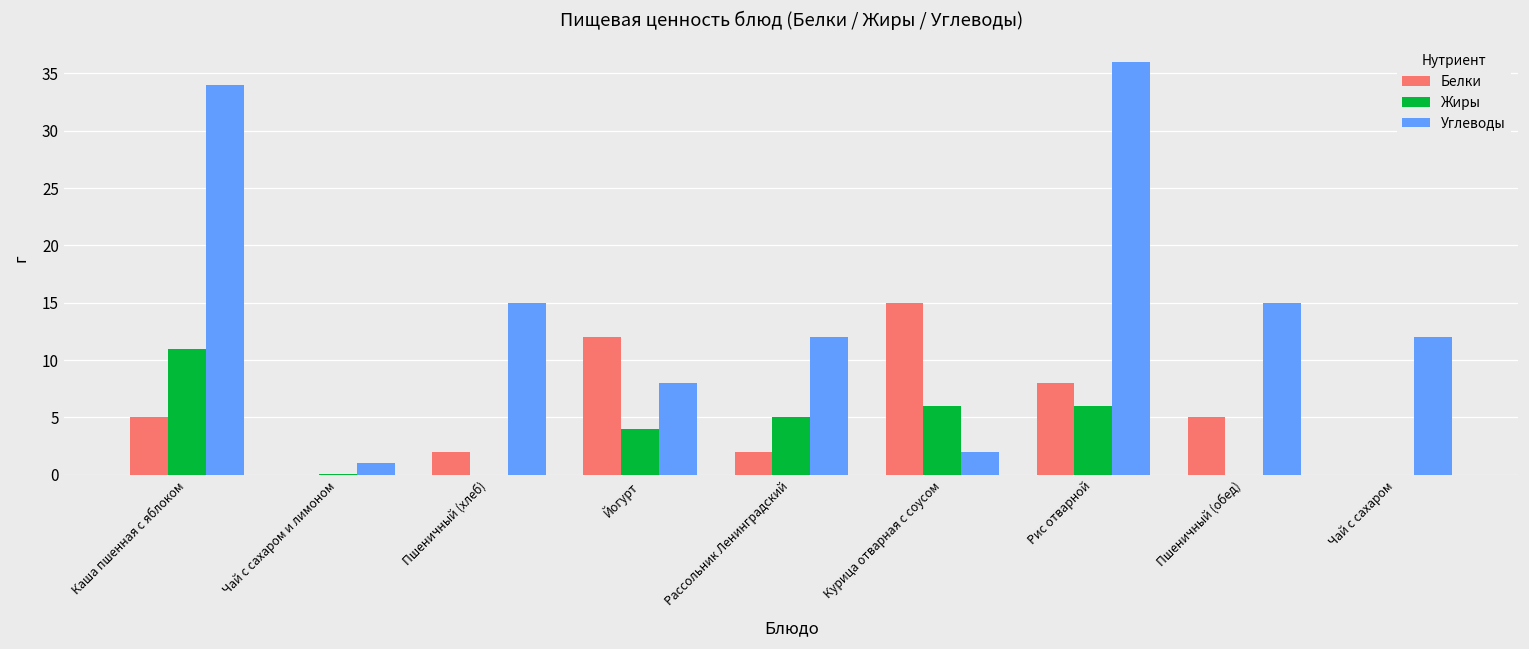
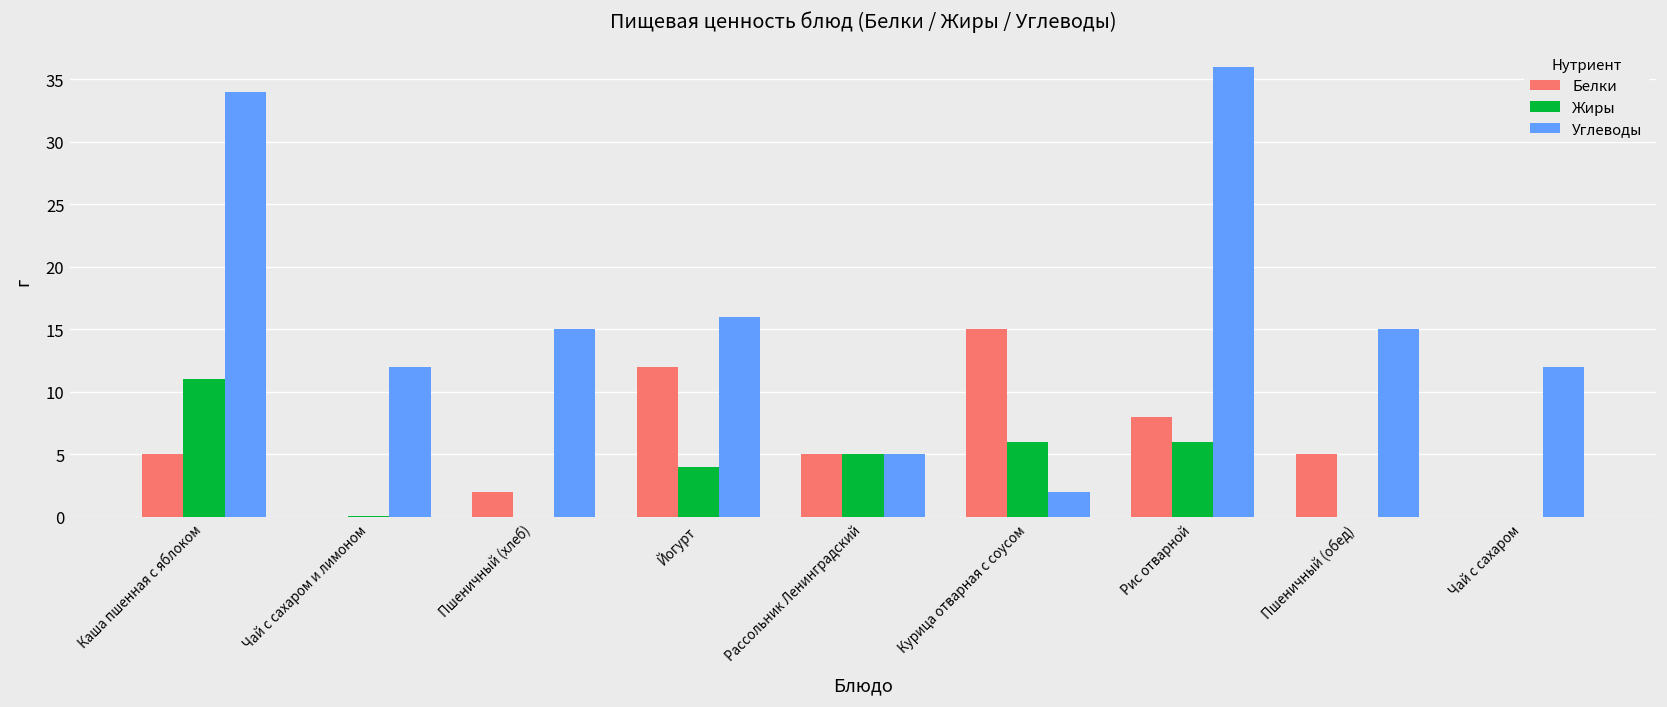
  {
    "Белки": {
      "Каша пшенная с яблоком": 5,
      "Чай с сахаром и лимоном": 0,
      "Пшеничный (хлеб)": 2,
      "Йогурт": 12,
-     "Рассольник Ленинградский": 2,
+     "Рассольник Ленинградский": 5,
      "Курица отварная с соусом": 15,
      "Рис отварной": 8,
      "Пшеничный (обед)": 5,
      "Чай с сахаром": 0
    },
    "Жиры": {
      "Каша пшенная с яблоком": 11,
      "Пшеничный (хлеб)": 0,
      "Йогурт": 4,
      "Рассольник Ленинградский": 5,
      "Курица отварная с соусом": 6,
      "Рис отварной": 6,
      "Пшеничный (обед)": 0,
      "Чай с сахаром": 0
    },
    "Углеводы": {
      "Каша пшенная с яблоком": 34,
-     "Чай с сахаром и лимоном": 1,
+     "Чай с сахаром и лимоном": 12,
      "Пшеничный (хлеб)": 15,
-     "Йогурт": 8,
-     "Рассольник Ленинградский": 12,
+     "Йогурт": 16,
+     "Рассольник Ленинградский": 5,
      "Курица отварная с соусом": 2,
      "Рис отварной": 36,
      "Пшеничный (обед)": 15,
      "Чай с сахаром": 12
    }
  }
